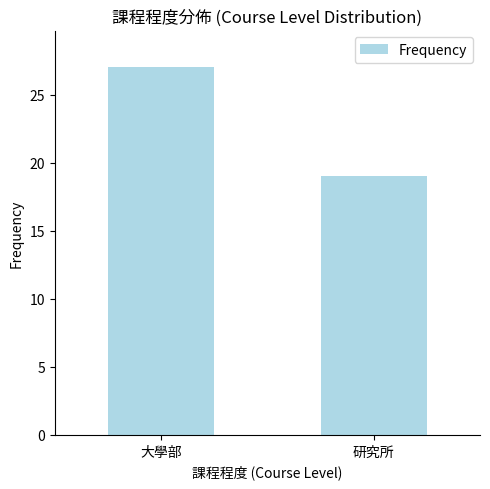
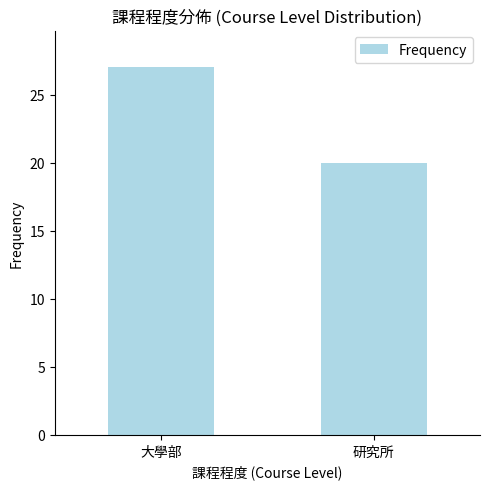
  {
    "大學部": 27,
-   "研究所": 19
+   "研究所": 20
  }
